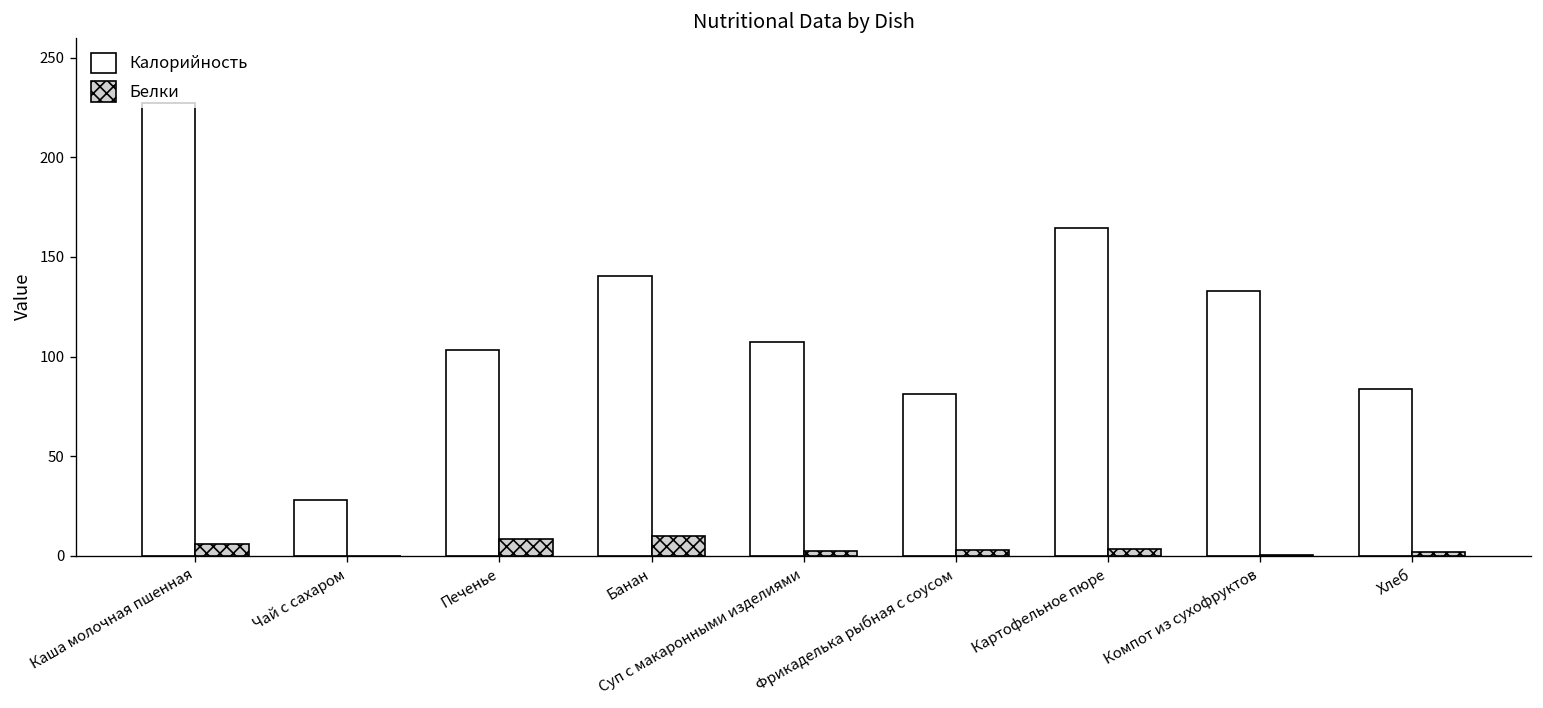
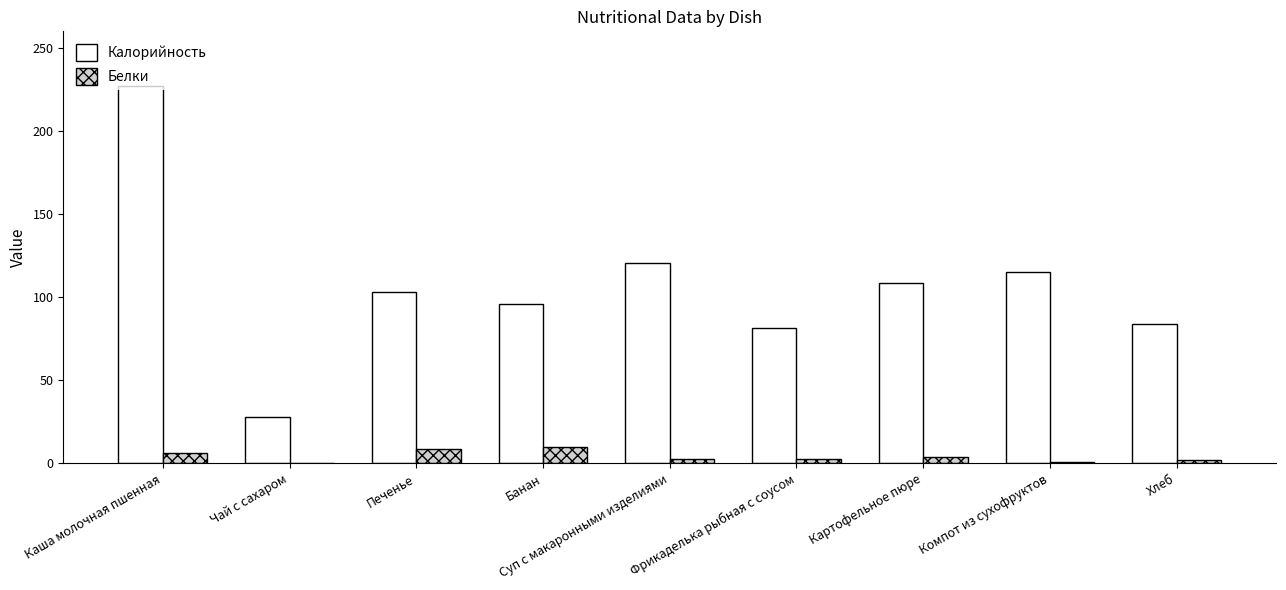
  {
    "Калорийность": {
      "Чай с сахаром": 28,
      "Печенье": 103,
-     "Банан": 141,
-     "Суп с макаронными изделиями": 107,
+     "Банан": 96,
+     "Суп с макаронными изделиями": 121,
      "Фрикаделька рыбная с соусом": 81,
-     "Картофельное пюре": 165,
-     "Компот из сухофруктов": 133,
+     "Картофельное пюре": 108,
+     "Компот из сухофруктов": 115,
      "Хлеб": 84
    },
    "Белки": {
      "Каша молочная пшенная": 6,
      "Печенье": 9,
      "Банан": 10,
      "Суп с макаронными изделиями": 2,
      "Фрикаделька рыбная с соусом": 3,
      "Картофельное пюре": 4,
      "Хлеб": 2
    }
  }
